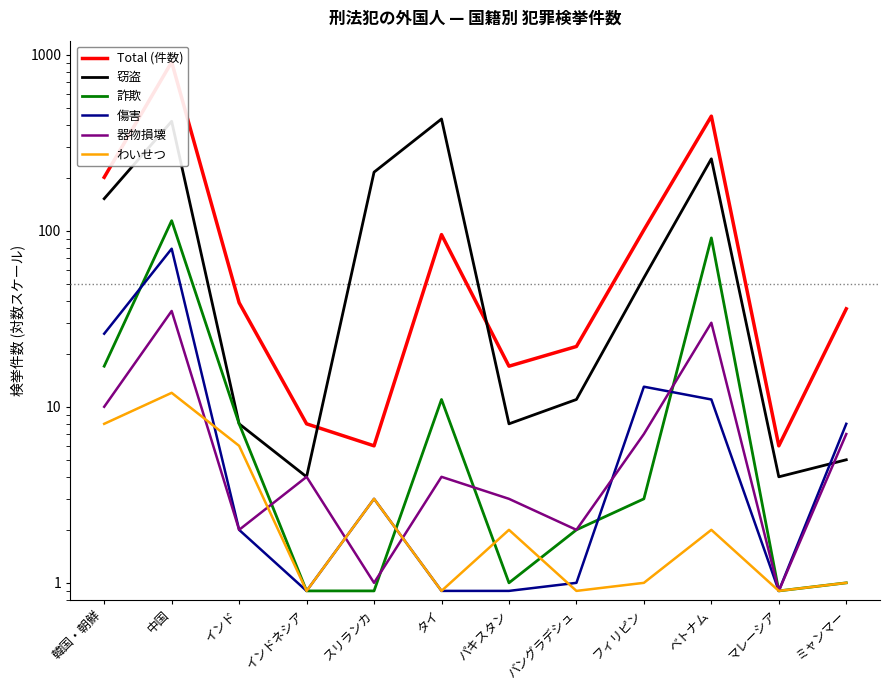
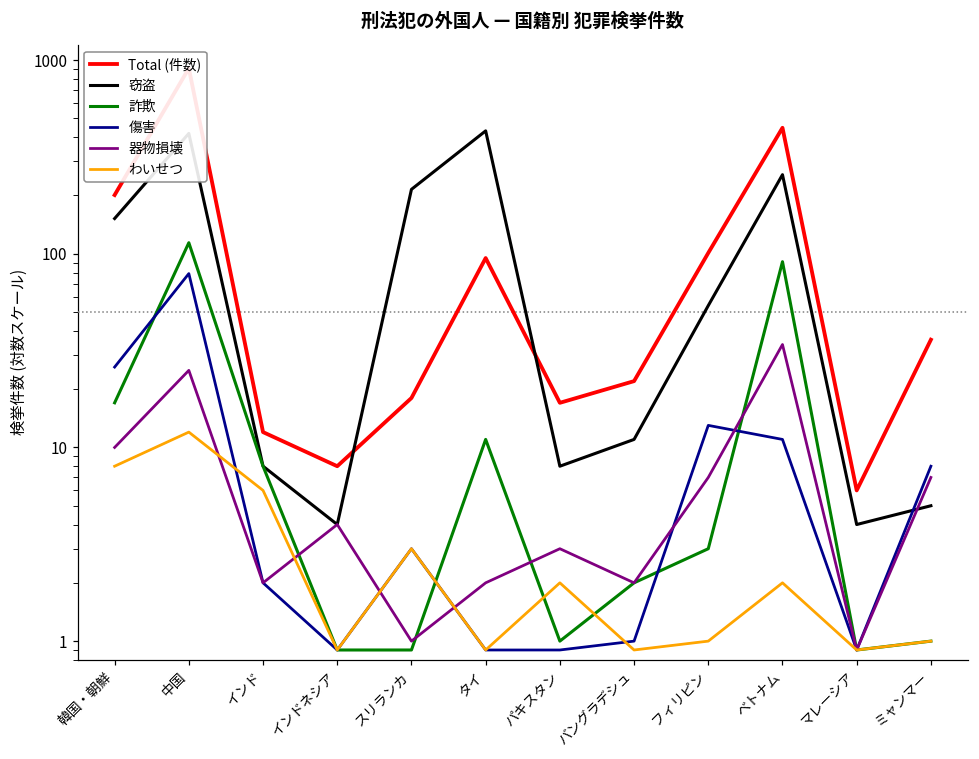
  {
    "傷害": {
      "韓国・朝鮮": 26,
      "中国": 80,
      "パキスタン": 0.9,
      "バングラデシュ": 1,
      "フィリピン": 13,
      "ベトナム": 11,
      "ミャンマー": 8
    },
    "詐欺": {
      "韓国・朝鮮": 17,
      "中国": 110,
      "スリランカ": 0.9,
      "タイ": 11,
      "パキスタン": 1,
      "フィリピン": 3,
      "ベトナム": 90
    },
    "器物損壊": {
      "韓国・朝鮮": 10,
-     "中国": 35,
+     "中国": 25,
      "スリランカ": 1,
-     "タイ": 4,
+     "タイ": 2,
      "パキスタン": 3,
      "フィリピン": 7,
-     "ベトナム": 30,
+     "ベトナム": 34,
      "ミャンマー": 7
    },
    "わいせつ": {
      "韓国・朝鮮": 8,
      "中国": 12,
      "インド": 6,
      "パキスタン": 2,
      "バングラデシュ": 0.9,
      "フィリピン": 1,
      "ベトナム": 2
    },
    "窃盗": {
      "韓国・朝鮮": 150,
      "スリランカ": 220,
      "タイ": 430,
      "パキスタン": 8,
      "バングラデシュ": 11,
      "フィリピン": 54,
      "ベトナム": 260,
      "マレーシア": 4,
      "ミャンマー": 5
    },
    "Total (件数)": {
      "韓国・朝鮮": 200,
-     "インド": 39,
+     "インド": 12,
      "インドネシア": 8,
-     "スリランカ": 6,
+     "スリランカ": 18,
      "タイ": 100,
      "パキスタン": 17,
      "バングラデシュ": 22,
      "フィリピン": 100,
      "ベトナム": 450,
      "マレーシア": 6,
      "ミャンマー": 36
    }
  }
